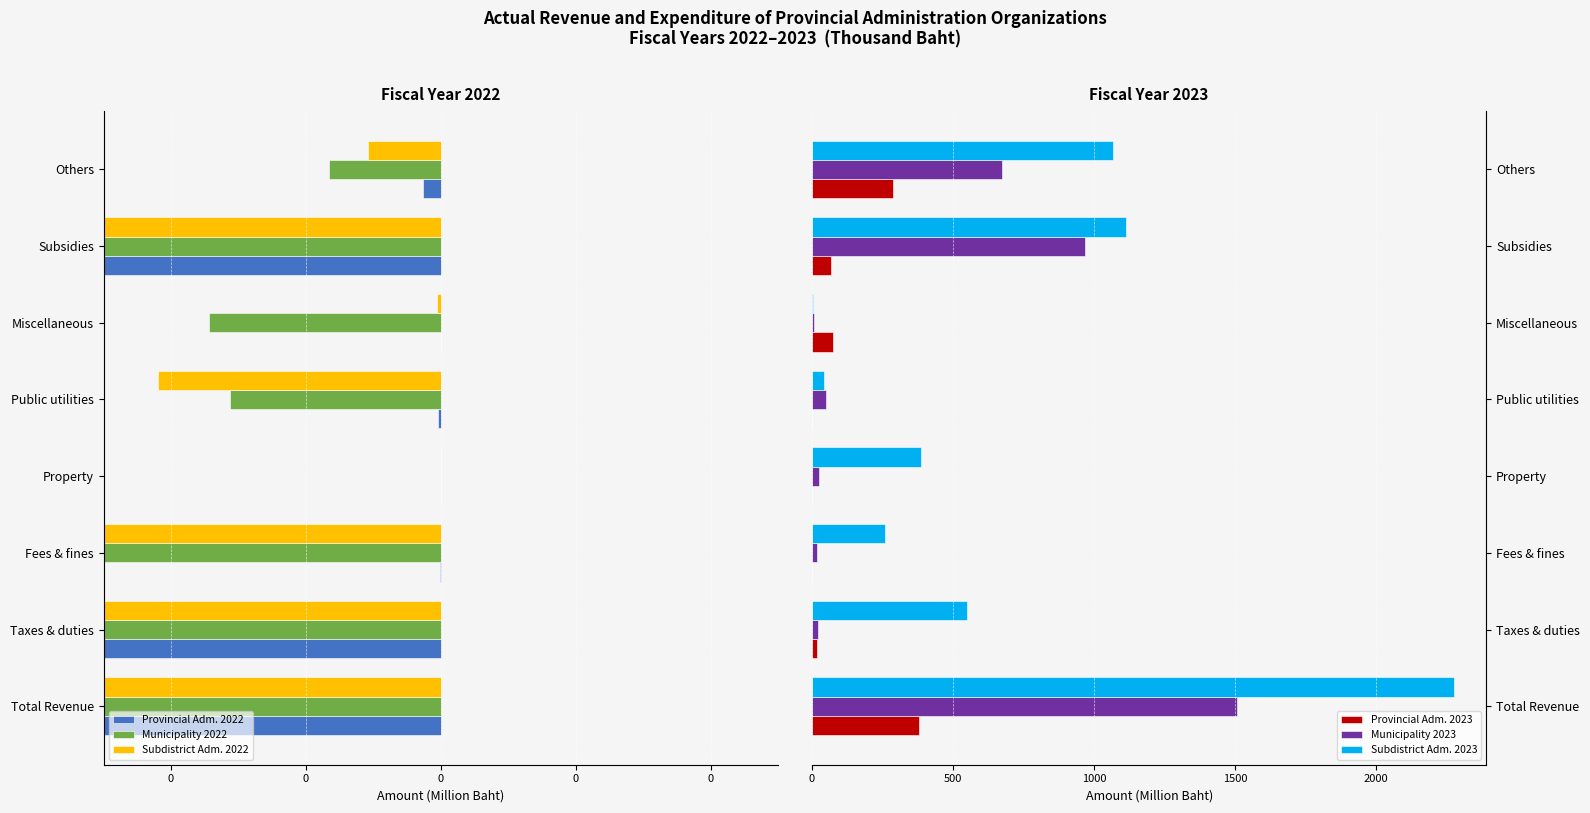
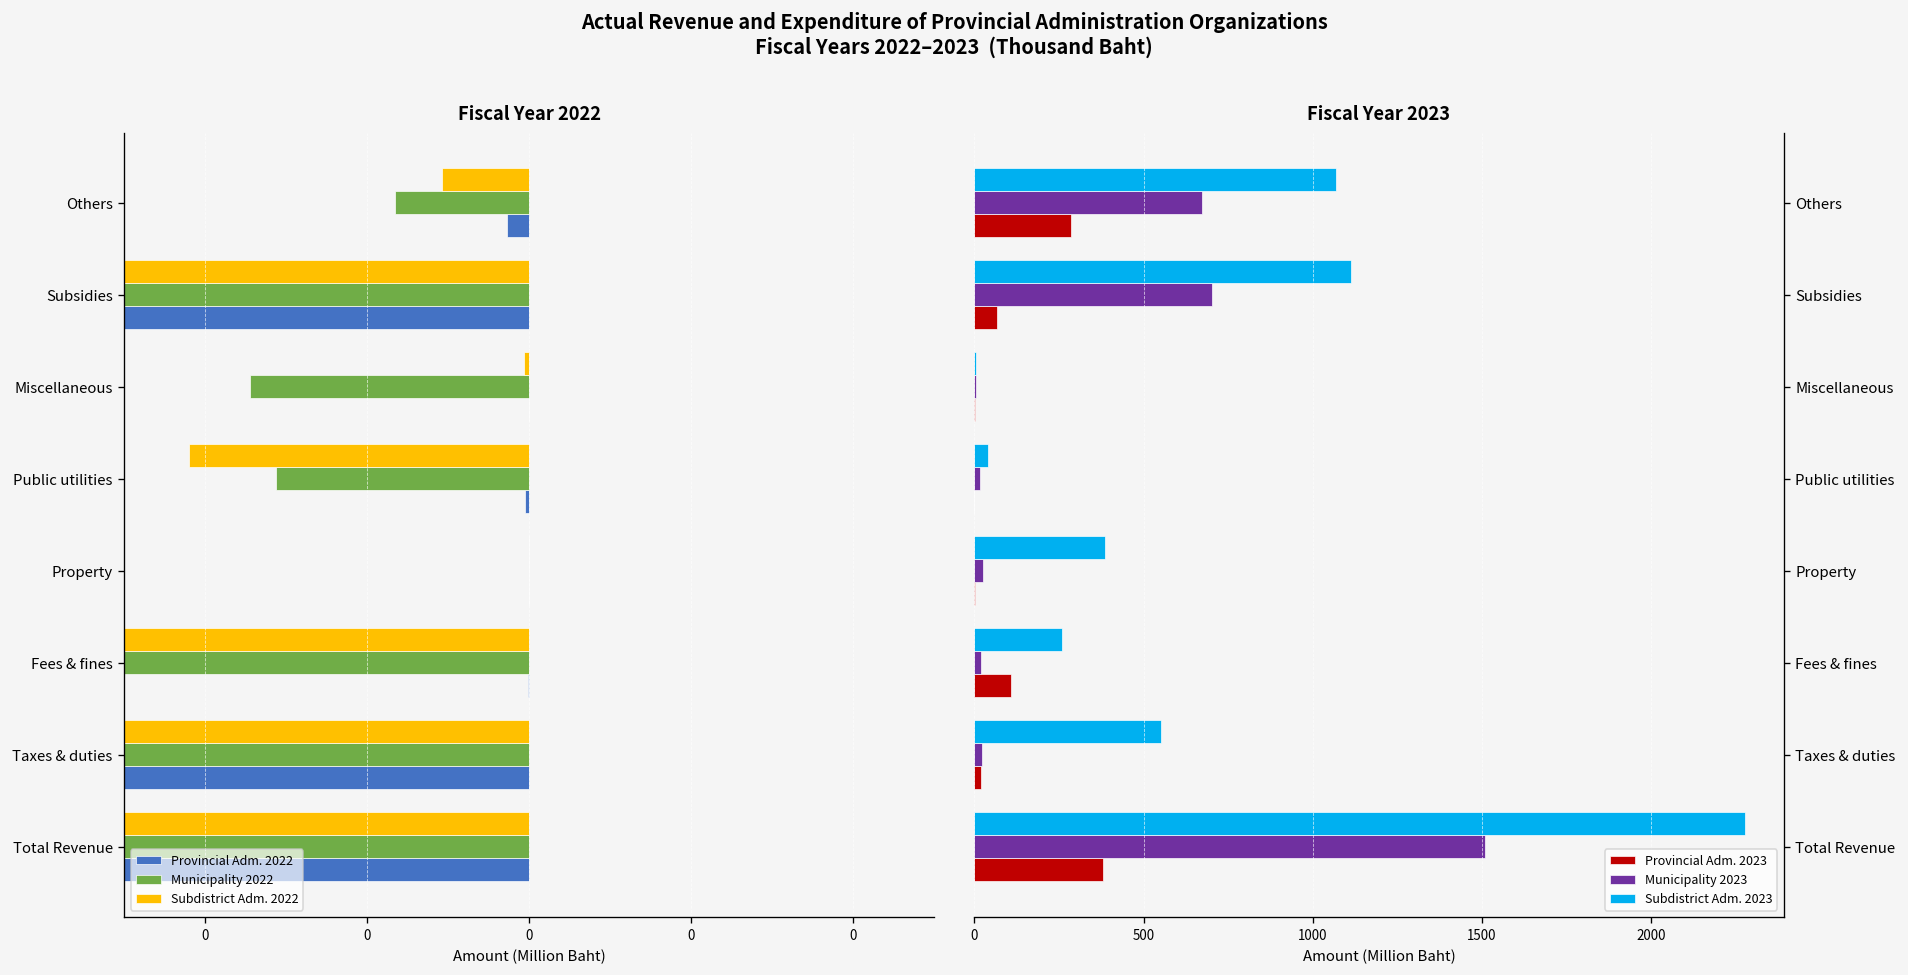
  {
    "Fiscal Year 2023": {
      "Provincial Adm. 2023": {
        "Others": 290,
        "Subsidies": 70,
-       "Miscellaneous": 70,
+       "Miscellaneous": 0,
        "Public utilities": 0,
-       "Fees & fines": 0,
+       "Fees & fines": 110,
        "Taxes & duties": 20,
        "Total Revenue": 380
      },
      "Municipality 2023": {
        "Others": 670,
-       "Subsidies": 970,
-       "Public utilities": 50,
+       "Subsidies": 700,
+       "Public utilities": 20,
        "Property": 30,
        "Fees & fines": 20,
        "Taxes & duties": 20,
        "Total Revenue": 1510
      },
      "Subdistrict Adm. 2023": {
        "Others": 1070,
        "Subsidies": 1110,
        "Public utilities": 40,
        "Property": 390,
        "Fees & fines": 260,
        "Taxes & duties": 550,
        "Total Revenue": 2280
      }
    }
  }
